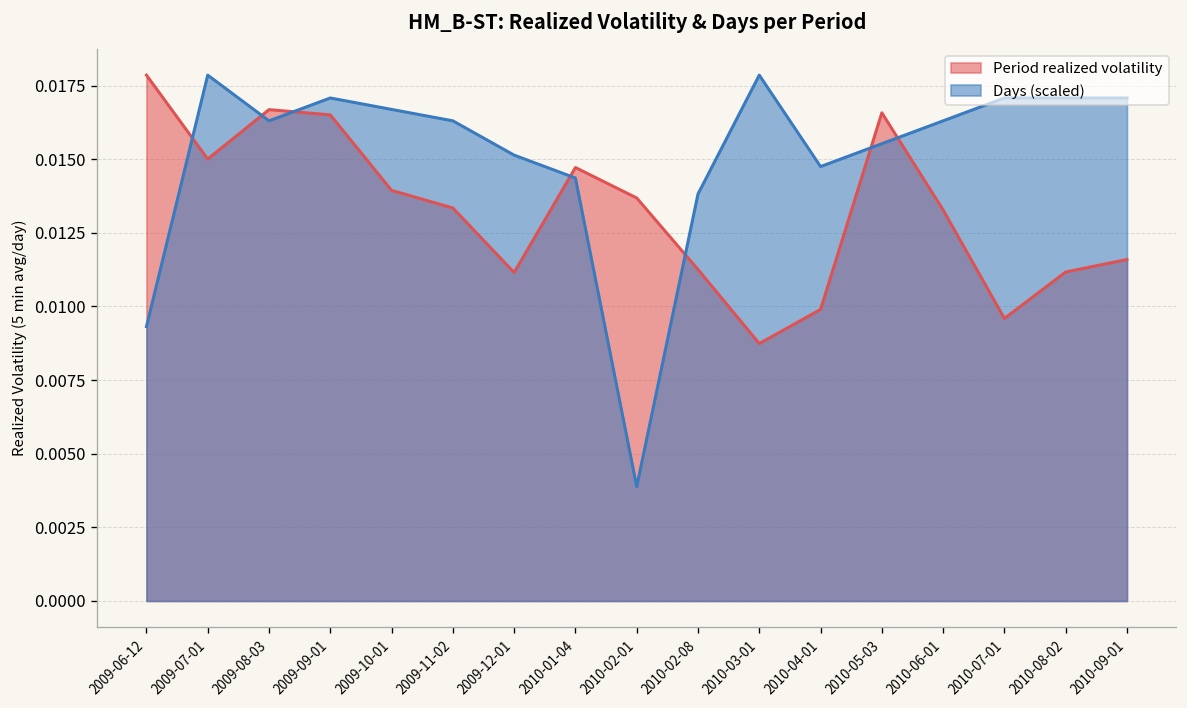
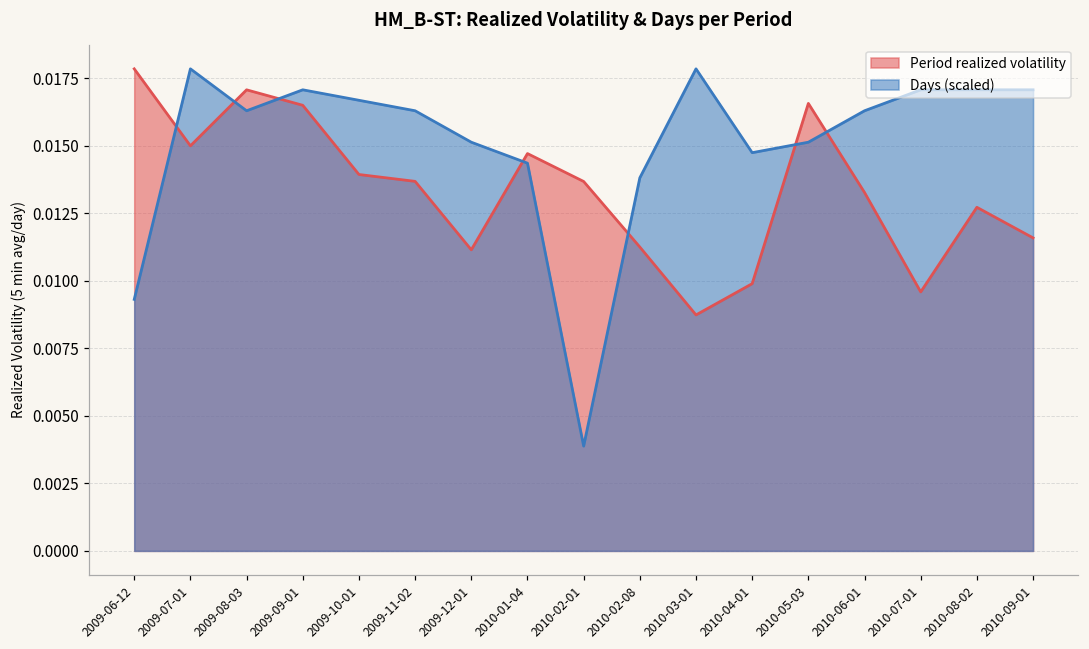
  {
    "Period realized volatility": {
      "2009-06-12": 0.0179,
      "2009-07-01": 0.0150,
-     "2009-08-03": 0.0167,
+     "2009-08-03": 0.0171,
      "2009-09-01": 0.0165,
      "2009-10-01": 0.0139,
-     "2009-11-02": 0.0133,
+     "2009-11-02": 0.0137,
      "2009-12-01": 0.0112,
      "2010-01-04": 0.0147,
      "2010-02-01": 0.0137,
      "2010-02-08": 0.0113,
      "2010-03-01": 0.0087,
      "2010-04-01": 0.0099,
      "2010-05-03": 0.0166,
      "2010-06-01": 0.0133,
      "2010-07-01": 0.0096,
-     "2010-08-02": 0.0112,
+     "2010-08-02": 0.0127,
      "2010-09-01": 0.0116
    },
    "Days (scaled)": {
      "2009-06-12": 0.0093,
      "2009-07-01": 0.0179,
      "2009-08-03": 0.0163,
      "2009-09-01": 0.0171,
      "2009-10-01": 0.0167,
      "2009-11-02": 0.0163,
      "2009-12-01": 0.0151,
      "2010-01-04": 0.0144,
      "2010-02-01": 0.0039,
      "2010-02-08": 0.0138,
      "2010-03-01": 0.0179,
      "2010-04-01": 0.0148,
-     "2010-05-03": 0.0155,
+     "2010-05-03": 0.0151,
      "2010-06-01": 0.0163
    }
  }
